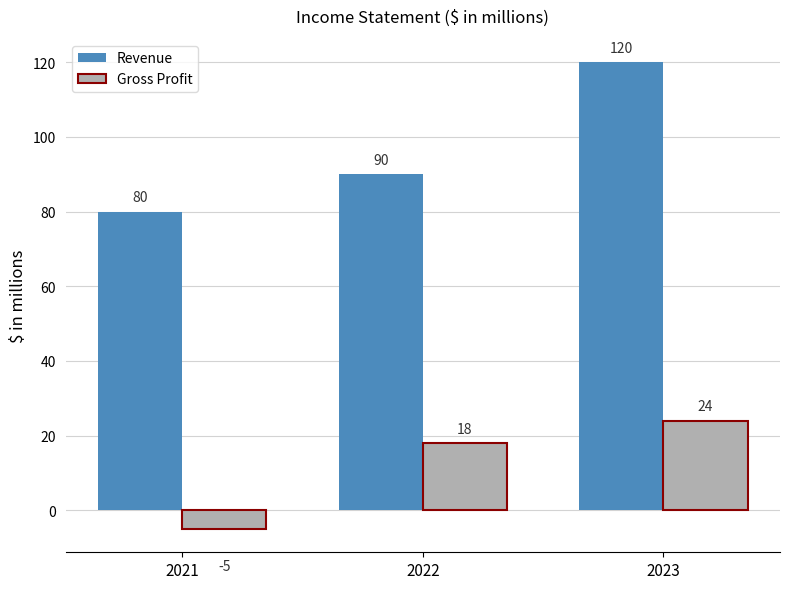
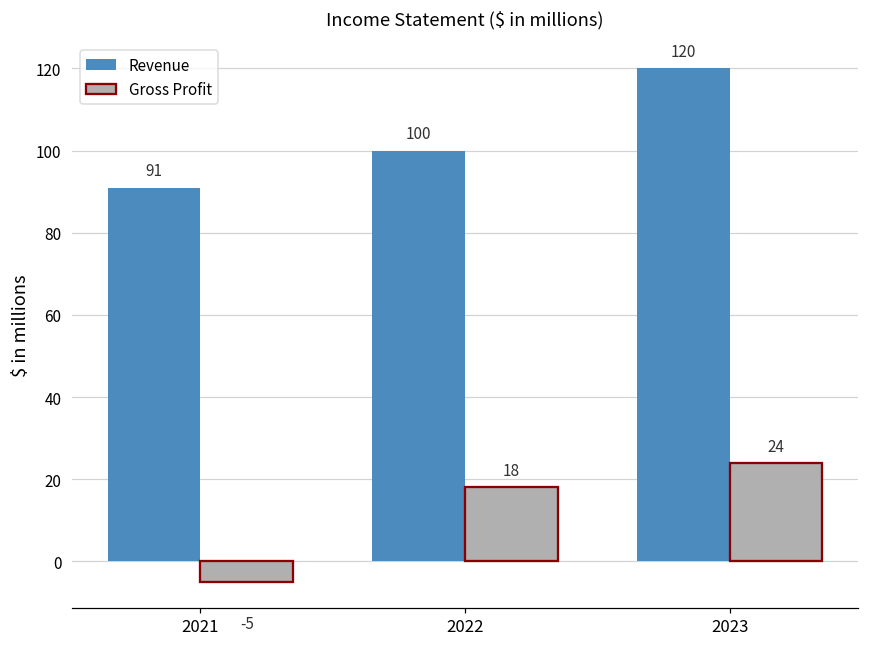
  {
    "Revenue": {
-     "2021": 80,
-     "2022": 90,
+     "2021": 91,
+     "2022": 100,
      "2023": 120
    },
    "Gross Profit": {
      "2022": 18,
      "2023": 24
    }
  }
